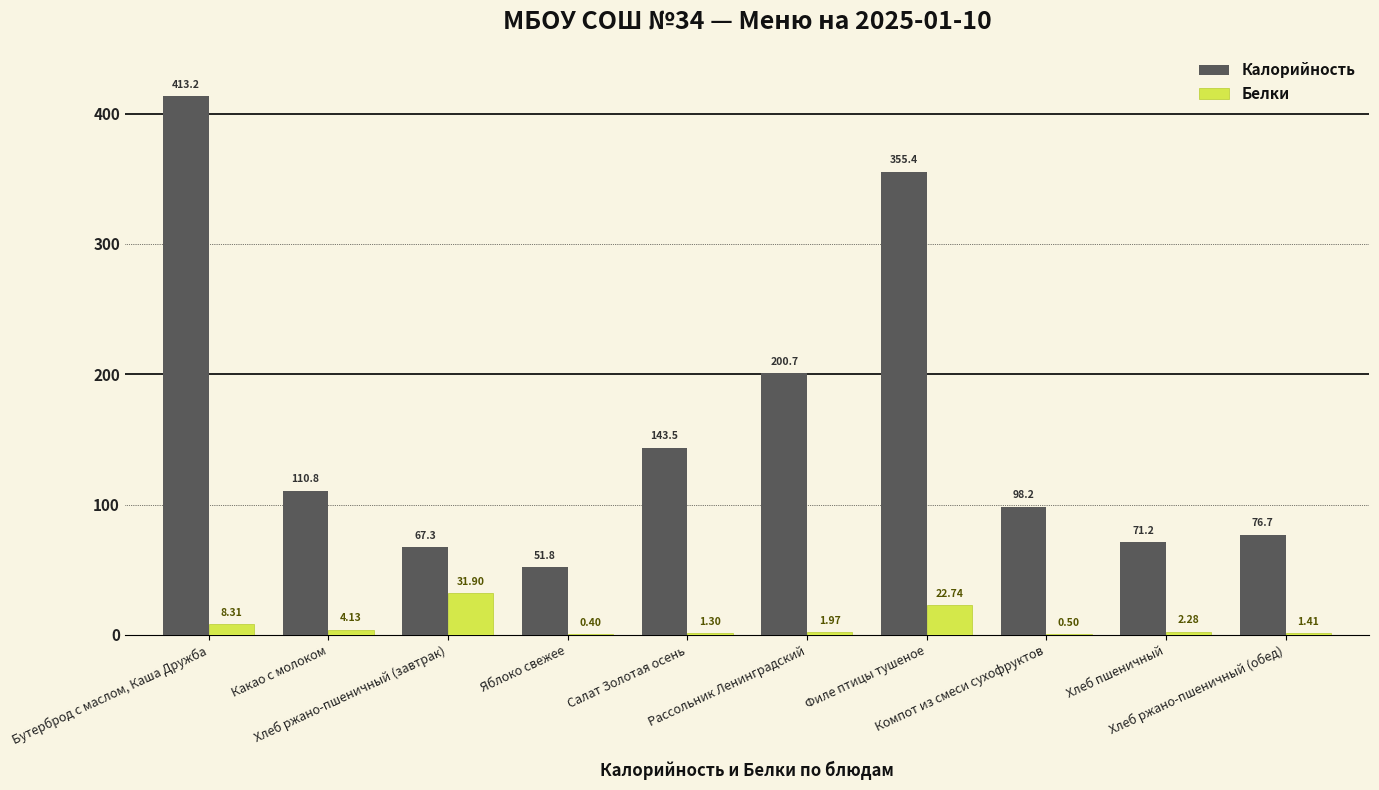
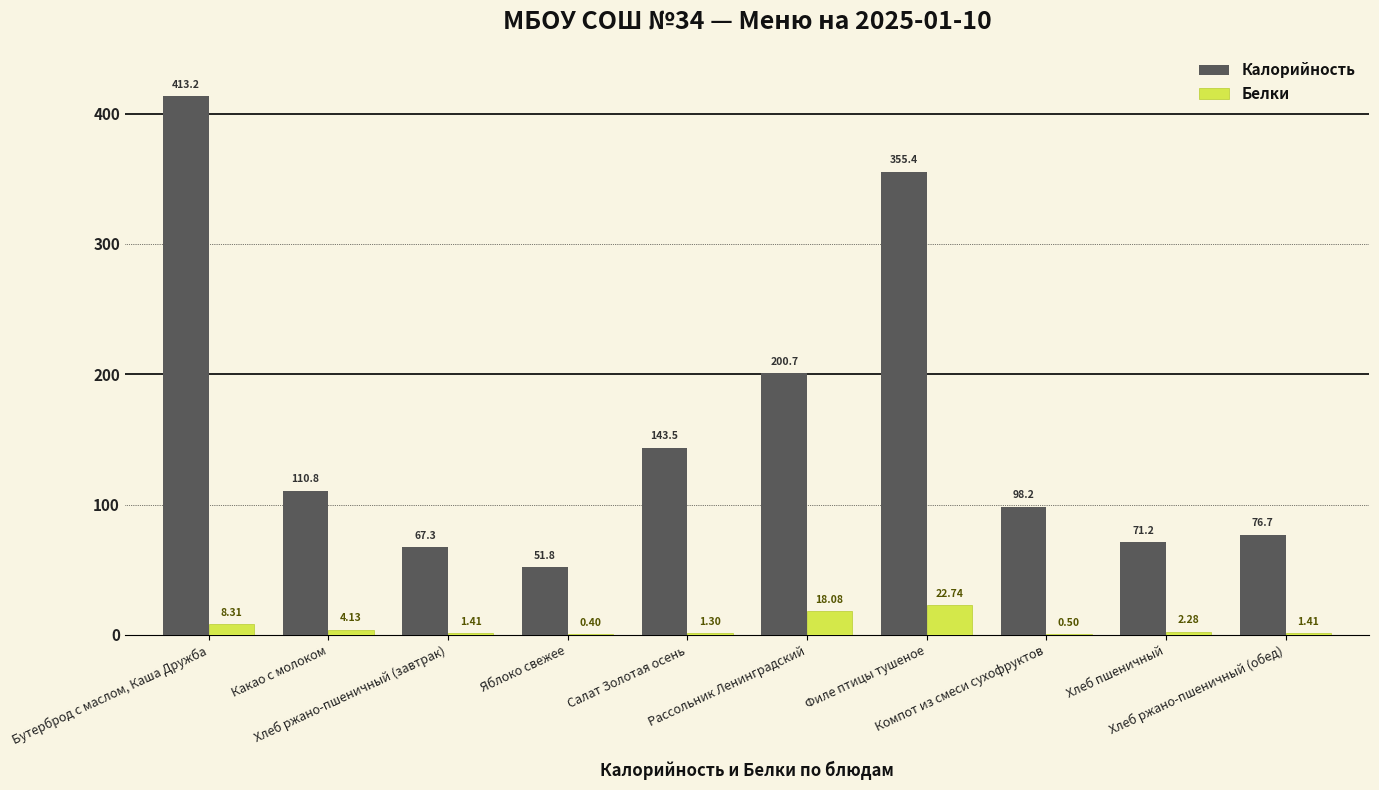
  {
    "Калорийность": {
      "Бутерброд с маслом, Каша Дружба": 413.2,
      "Какао с молоком": 110.8,
      "Хлеб ржано-пшеничный (завтрак)": 67.3,
      "Яблоко свежее": 51.8,
      "Салат Золотая осень": 143.5,
      "Рассольник Ленинградский": 200.7,
      "Филе птицы тушеное": 355.4,
      "Компот из смеси сухофруктов": 98.2,
      "Хлеб пшеничный": 71.2,
      "Хлеб ржано-пшеничный (обед)": 76.7
    },
    "Белки": {
      "Бутерброд с маслом, Каша Дружба": 8.31,
      "Какао с молоком": 4.13,
-     "Хлеб ржано-пшеничный (завтрак)": 31.90,
+     "Хлеб ржано-пшеничный (завтрак)": 1.41,
      "Яблоко свежее": 0.40,
      "Салат Золотая осень": 1.30,
-     "Рассольник Ленинградский": 1.97,
+     "Рассольник Ленинградский": 18.08,
      "Филе птицы тушеное": 22.74,
      "Компот из смеси сухофруктов": 0.50,
      "Хлеб пшеничный": 2.28,
      "Хлеб ржано-пшеничный (обед)": 1.41
    }
  }
